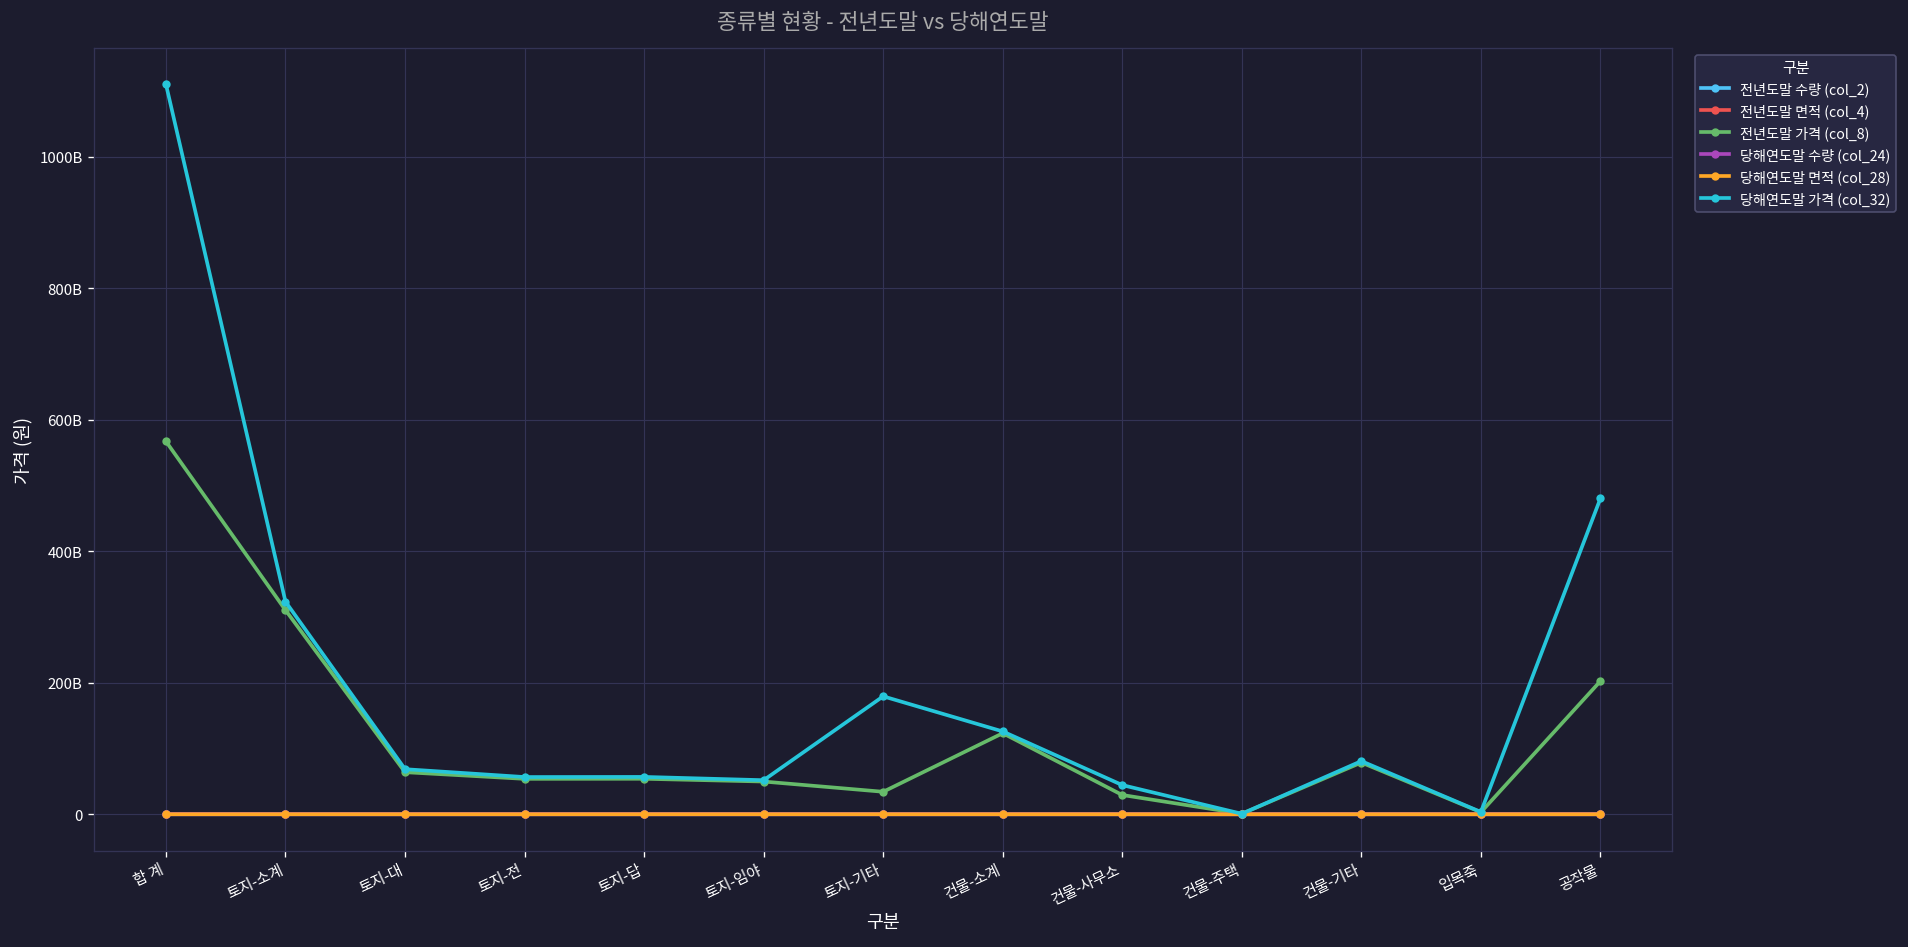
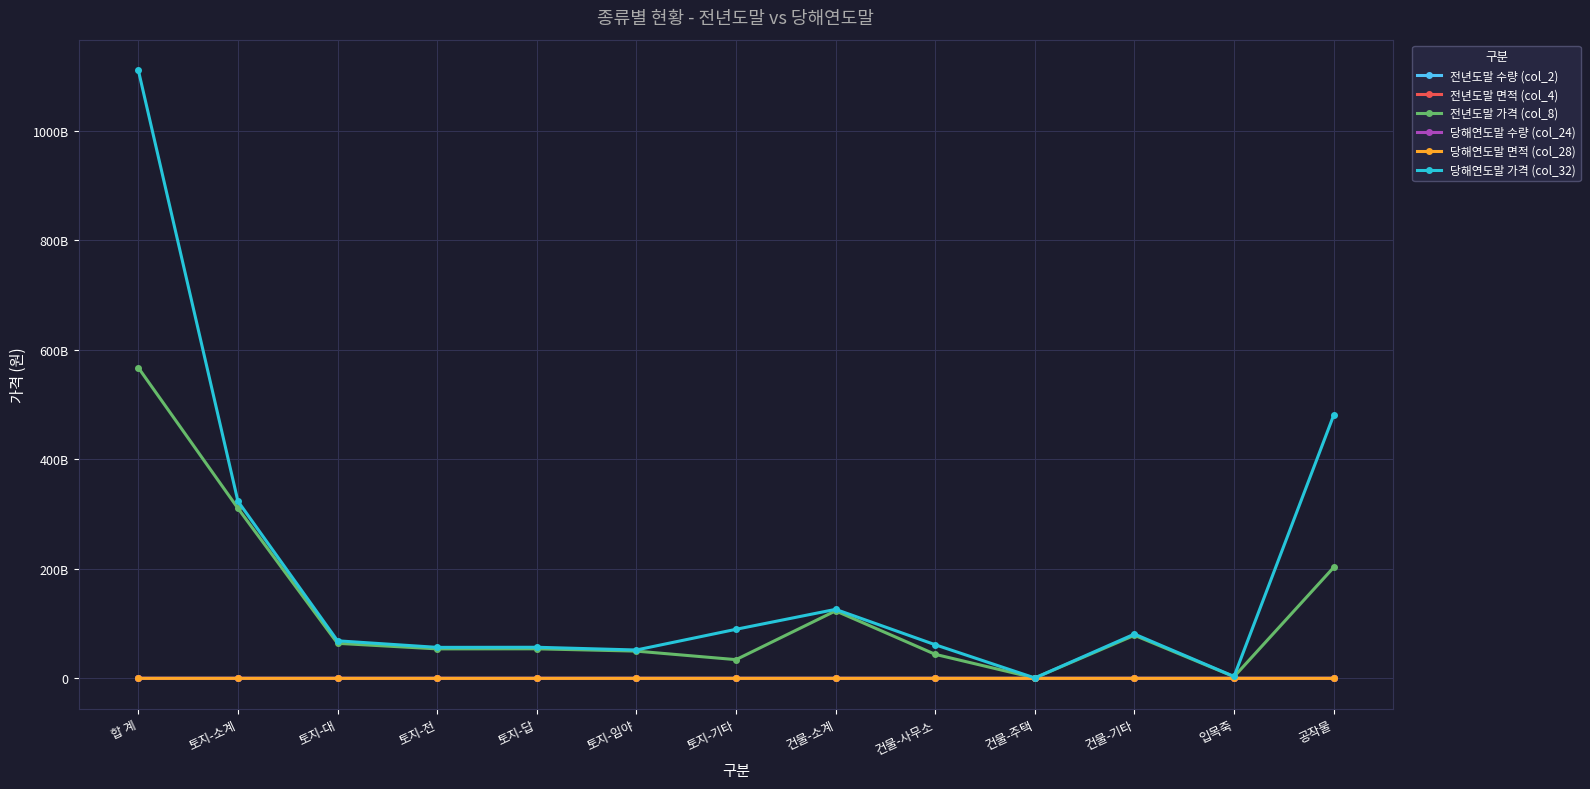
  {
    "당해연도말 면적 (col_28)": {
      "합 계": 0,
      "토지-소계": 0,
      "토지-대": 0,
      "토지-전": 0,
      "토지-답": 0,
      "토지-임야": 0,
      "토지-기타": 0,
      "건물-소계": 0,
      "건물-사무소": 0,
      "건물-기타": 0,
      "공작물": 0
    },
    "전년도말 가격 (col_8)": {
      "합 계": 570000000000,
      "토지-소계": 310000000000,
      "토지-기타": 30000000000,
-     "건물-사무소": 30000000000,
+     "건물-사무소": 40000000000,
      "공작물": 200000000000
    },
    "당해연도말 가격 (col_32)": {
      "합 계": 1110000000000,
      "토지-소계": 320000000000,
-     "토지-기타": 180000000000,
-     "건물-사무소": 40000000000,
+     "토지-기타": 90000000000,
+     "건물-사무소": 60000000000,
      "공작물": 480000000000
    }
  }
